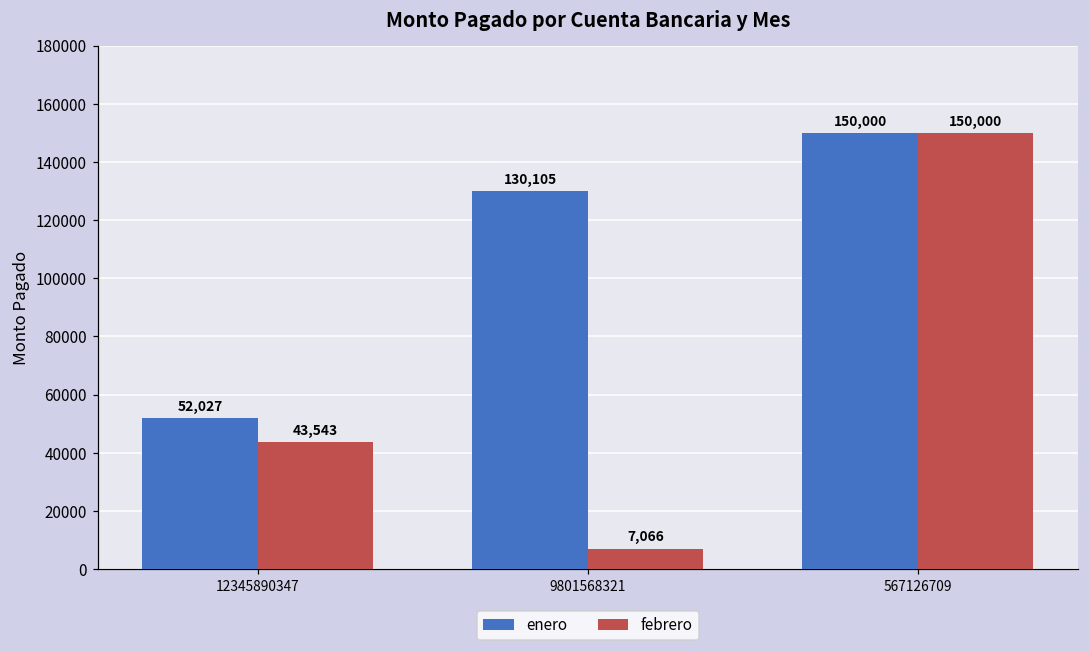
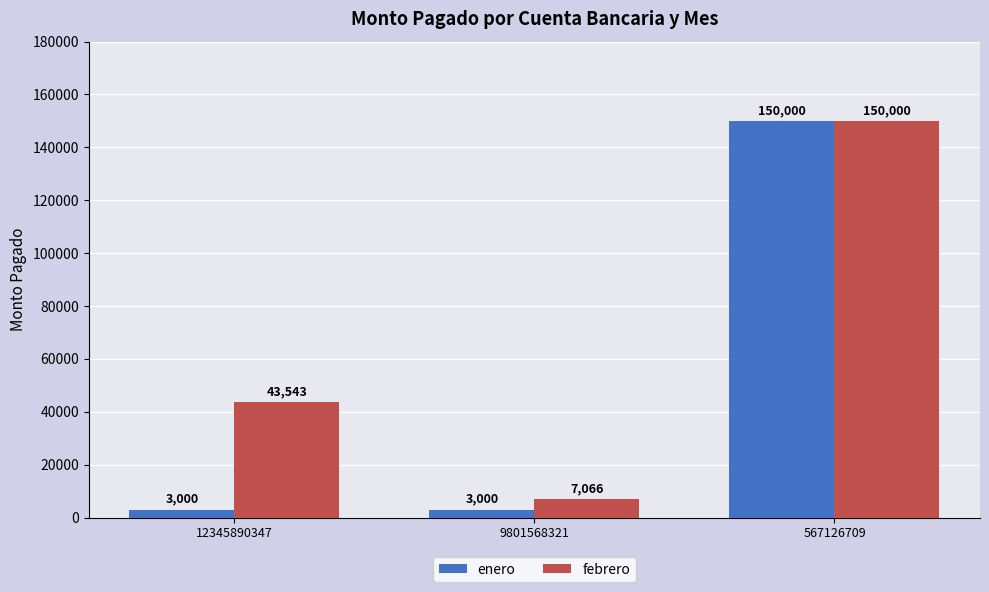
  {
    "enero": {
-     "12345890347": "52,027",
-     "9801568321": "130,105",
+     "12345890347": "3,000",
+     "9801568321": "3,000",
      "567126709": "150,000"
    },
    "febrero": {
      "12345890347": "43,543",
      "9801568321": "7,066",
      "567126709": "150,000"
    }
  }
